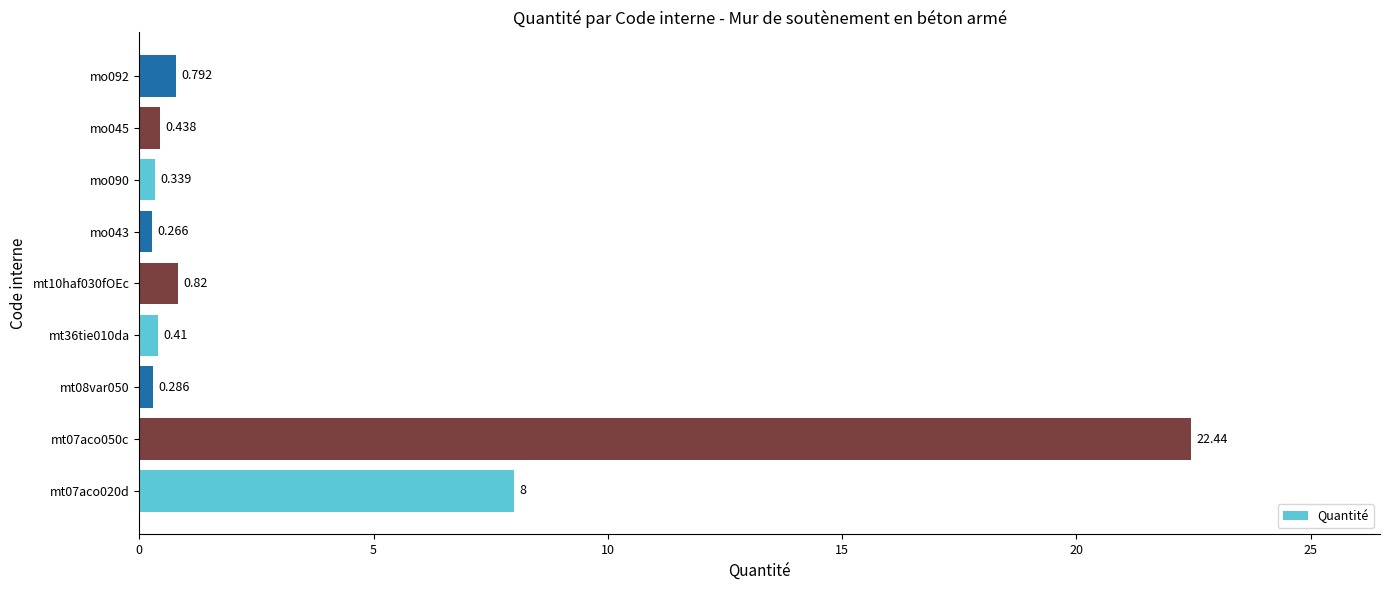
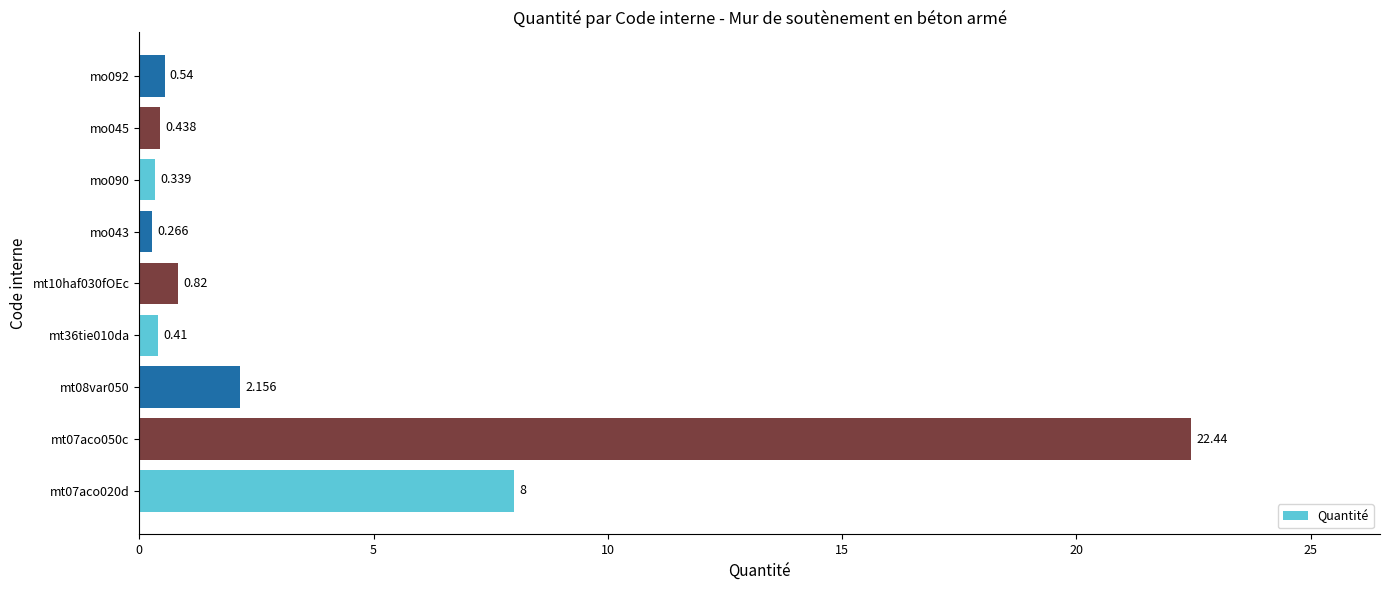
  {
-   "mo092": 0.792,
+   "mo092": 0.54,
    "mo045": 0.438,
    "mo090": 0.339,
    "mo043": 0.266,
    "mt10haf030fOEc": 0.82,
    "mt36tie010da": 0.41,
-   "mt08var050": 0.286,
+   "mt08var050": 2.156,
    "mt07aco050c": 22.44,
    "mt07aco020d": 8
  }
